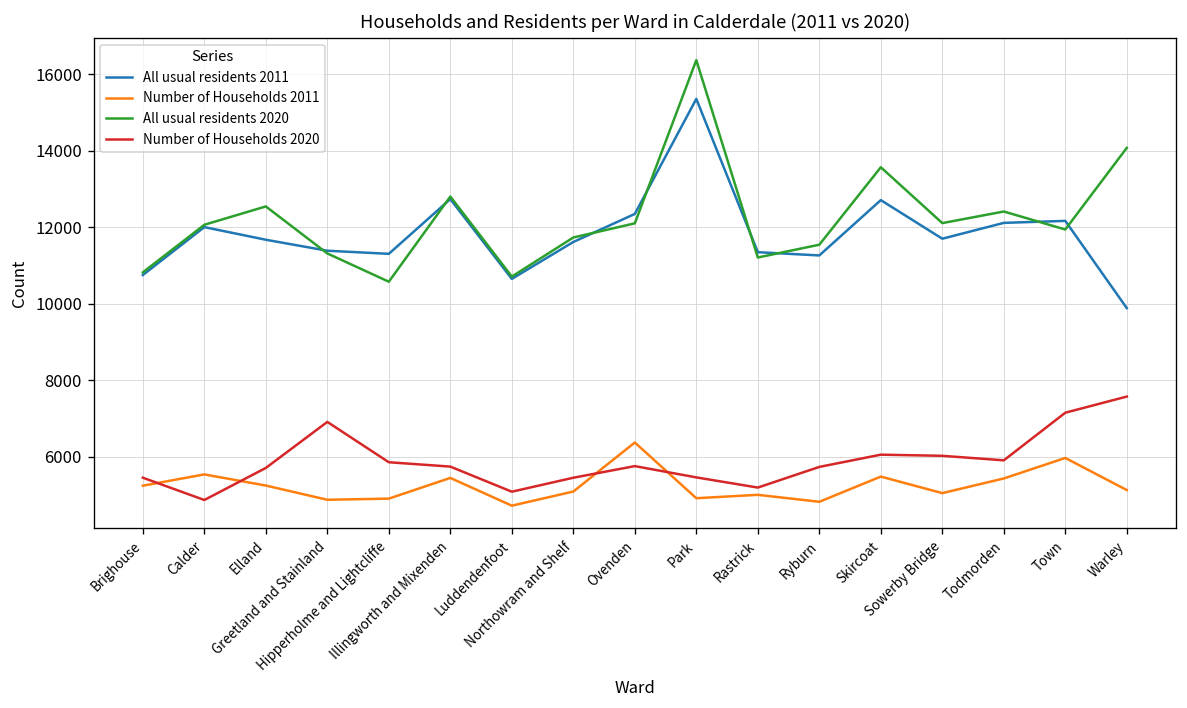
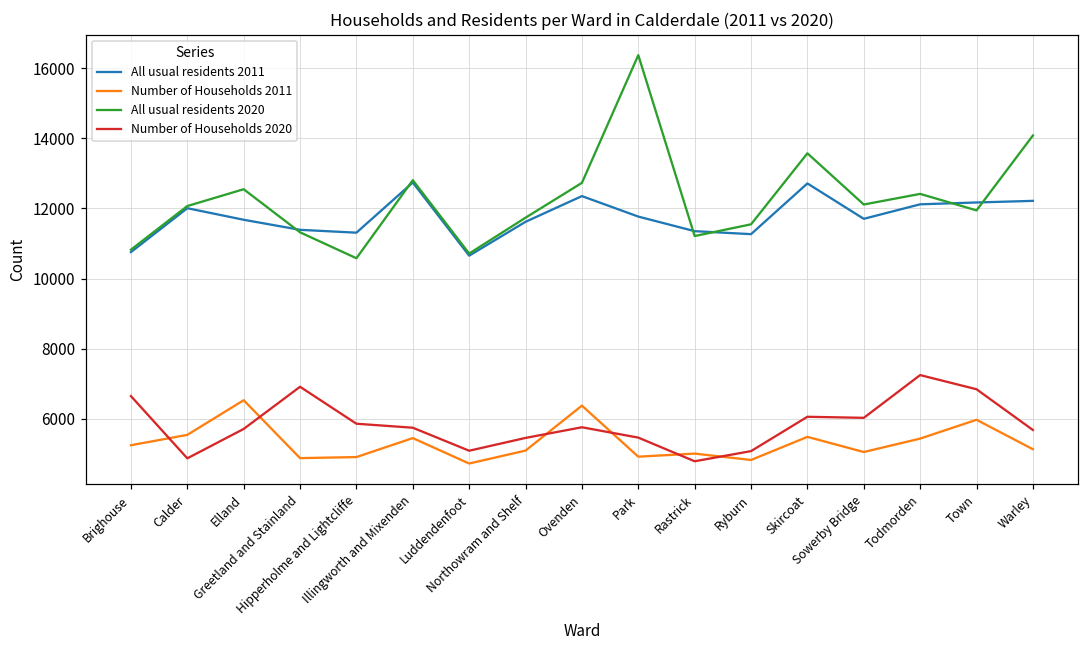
  {
    "All usual residents 2011": {
      "Elland": 11700,
      "Hipperholme and Lightcliffe": 11300,
      "Northowram and Shelf": 11600,
      "Ovenden": 12400,
-     "Park": 15400,
+     "Park": 11800,
      "Rastrick": 11400,
      "Ryburn": 11300,
      "Skircoat": 12700,
      "Sowerby Bridge": 11700,
      "Todmorden": 12100,
      "Town": 12200,
-     "Warley": 9900
+     "Warley": 12200
    },
    "Number of Households 2011": {
      "Brighouse": 5200,
      "Calder": 5500,
-     "Elland": 5300,
+     "Elland": 6500,
      "Greetland and Stainland": 4900,
      "Hipperholme and Lightcliffe": 4900,
      "Illingworth and Mixenden": 5500,
      "Luddendenfoot": 4700,
      "Northowram and Shelf": 5100,
      "Ovenden": 6400,
      "Park": 4900,
      "Rastrick": 5000,
      "Ryburn": 4800,
      "Skircoat": 5500,
      "Sowerby Bridge": 5100,
      "Todmorden": 5400,
      "Town": 6000,
      "Warley": 5100
    },
    "All usual residents 2020": {
      "Elland": 12500,
      "Hipperholme and Lightcliffe": 10600,
      "Northowram and Shelf": 11700,
-     "Ovenden": 12100,
+     "Ovenden": 12700,
      "Park": 16400,
      "Rastrick": 11200,
      "Ryburn": 11500,
      "Skircoat": 13600,
      "Sowerby Bridge": 12100,
      "Todmorden": 12400,
      "Town": 11900,
      "Warley": 14100
    },
    "Number of Households 2020": {
-     "Brighouse": 5500,
+     "Brighouse": 6600,
      "Calder": 4900,
      "Elland": 5700,
      "Greetland and Stainland": 6900,
      "Hipperholme and Lightcliffe": 5900,
      "Illingworth and Mixenden": 5700,
      "Luddendenfoot": 5100,
      "Northowram and Shelf": 5500,
      "Ovenden": 5800,
      "Park": 5500,
-     "Rastrick": 5200,
-     "Ryburn": 5700,
+     "Rastrick": 4800,
+     "Ryburn": 5100,
      "Skircoat": 6100,
      "Sowerby Bridge": 6000,
-     "Todmorden": 5900,
-     "Town": 7200,
-     "Warley": 7600
+     "Todmorden": 7200,
+     "Town": 6800,
+     "Warley": 5700
    }
  }
